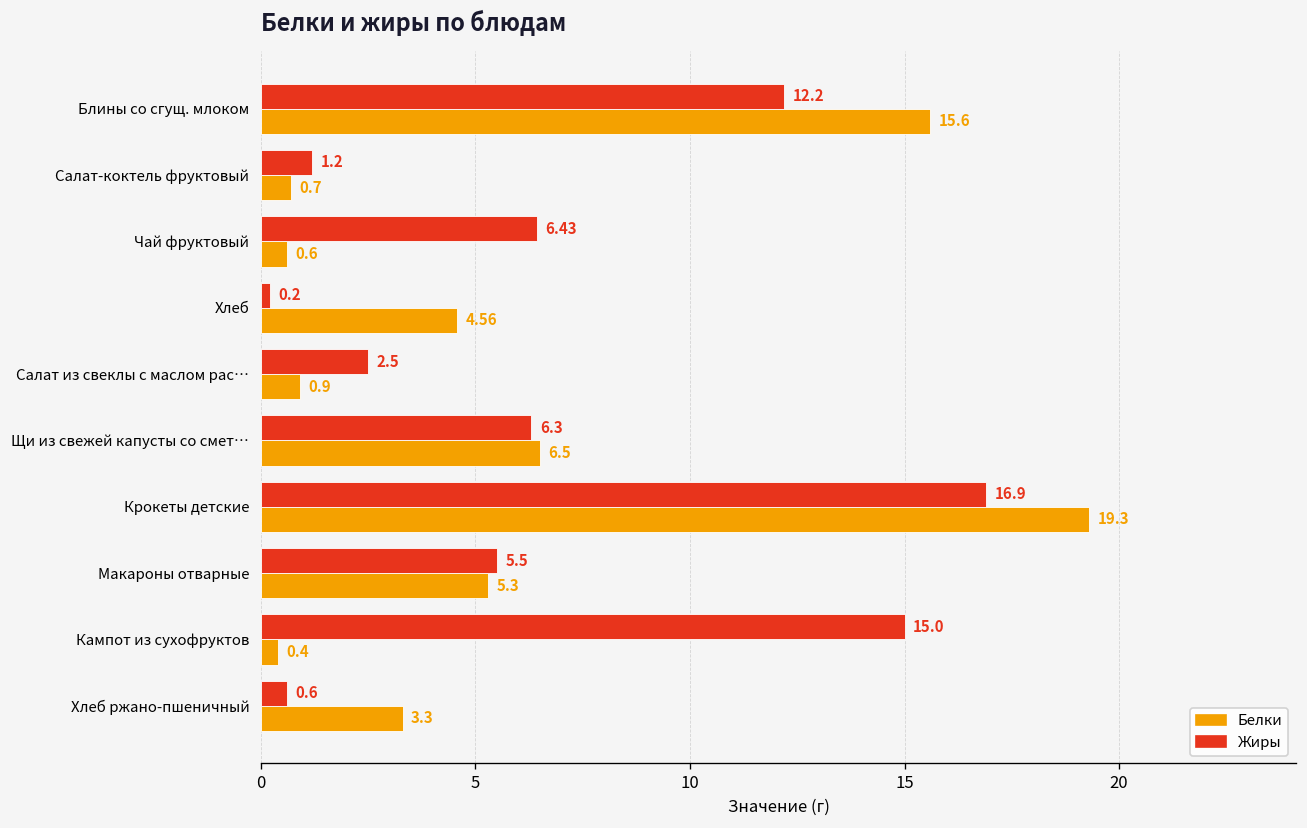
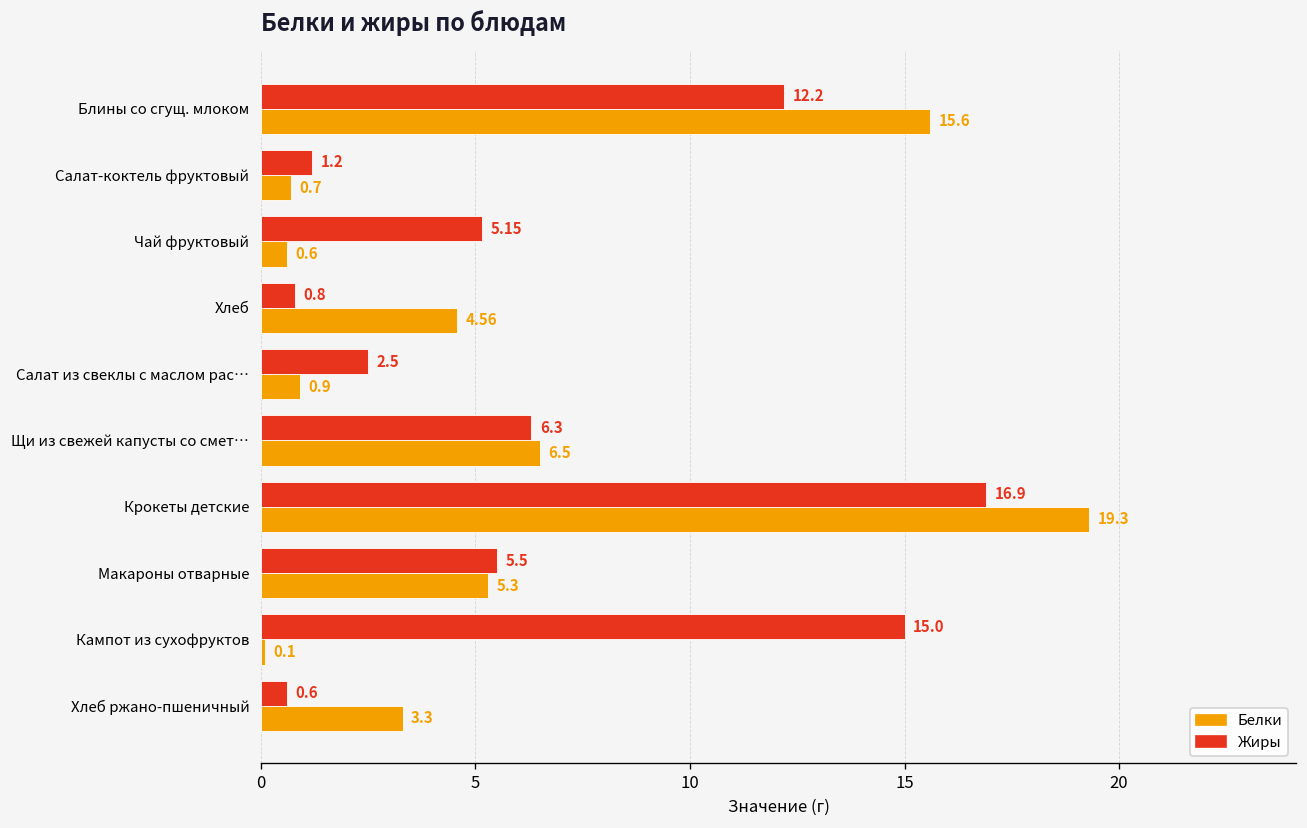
  {
    "Белки": {
      "Блины со сгущ. млоком": 15.6,
      "Салат-коктель фруктовый": 0.7,
      "Чай фруктовый": 0.6,
      "Хлеб": 4.56,
      "Салат из свеклы с маслом рас…": 0.9,
      "Щи из свежей капусты со смет…": 6.5,
      "Крокеты детские": 19.3,
      "Макароны отварные": 5.3,
-     "Кампот из сухофруктов": 0.4,
+     "Кампот из сухофруктов": 0.1,
      "Хлеб ржано-пшеничный": 3.3
    },
    "Жиры": {
      "Блины со сгущ. млоком": 12.2,
      "Салат-коктель фруктовый": 1.2,
-     "Чай фруктовый": 6.43,
-     "Хлеб": 0.2,
+     "Чай фруктовый": 5.15,
+     "Хлеб": 0.8,
      "Салат из свеклы с маслом рас…": 2.5,
      "Щи из свежей капусты со смет…": 6.3,
      "Крокеты детские": 16.9,
      "Макароны отварные": 5.5,
      "Кампот из сухофруктов": 15.0,
      "Хлеб ржано-пшеничный": 0.6
    }
  }
